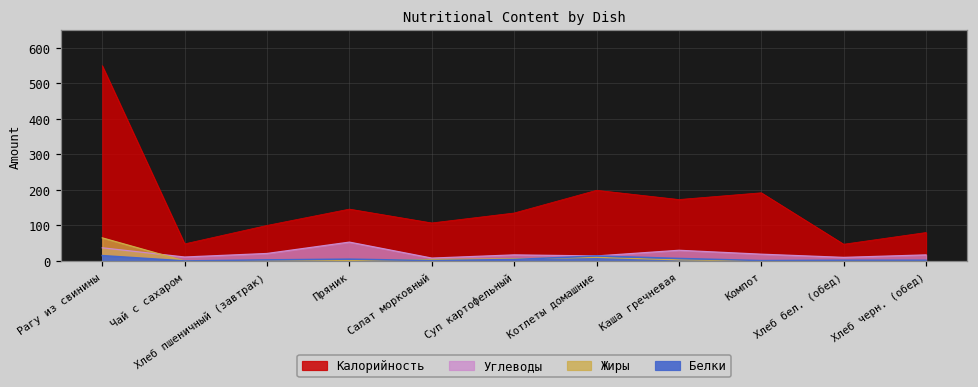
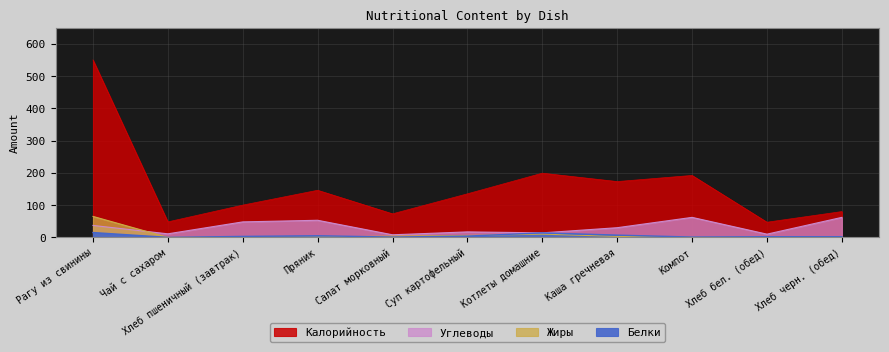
  {
    "Калорийность": {
      "Рагу из свинины": 550,
      "Чай с сахаром": 50,
      "Хлеб пшеничный (завтрак)": 100,
      "Пряник": 150,
-     "Салат морковный": 110,
+     "Салат морковный": 70,
      "Суп картофельный": 140,
      "Котлеты домашние": 200,
      "Каша гречневая": 170,
      "Компот": 190,
      "Хлеб бел. (обед)": 50,
      "Хлеб черн. (обед)": 80
    },
    "Углеводы": {
      "Рагу из свинины": 40,
      "Чай с сахаром": 10,
-     "Хлеб пшеничный (завтрак)": 20,
+     "Хлеб пшеничный (завтрак)": 50,
      "Пряник": 50,
      "Суп картофельный": 20,
      "Каша гречневая": 30,
-     "Компот": 20,
+     "Компот": 60,
      "Хлеб бел. (обед)": 10,
-     "Хлеб черн. (обед)": 20
+     "Хлеб черн. (обед)": 60
    },
    "Жиры": {
      "Рагу из свинины": 70
    },
    "Белки": {
      "Рагу из свинины": 20
    }
  }
